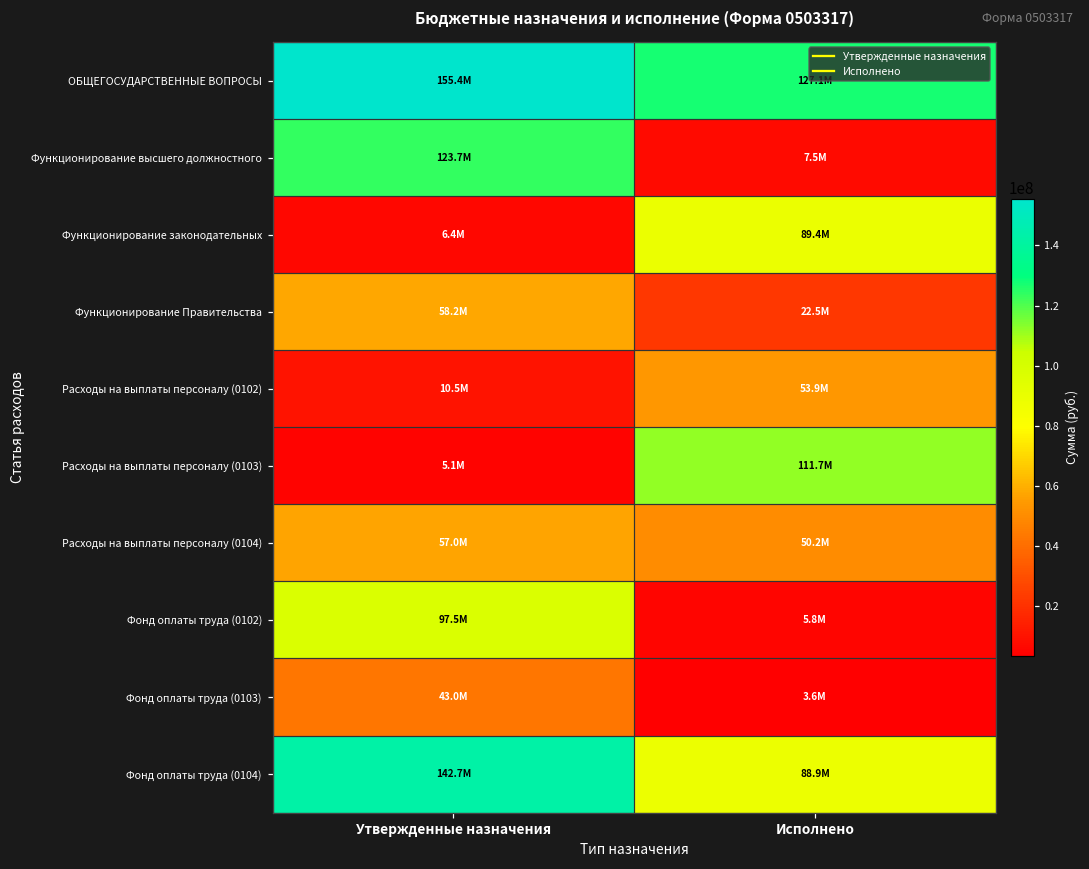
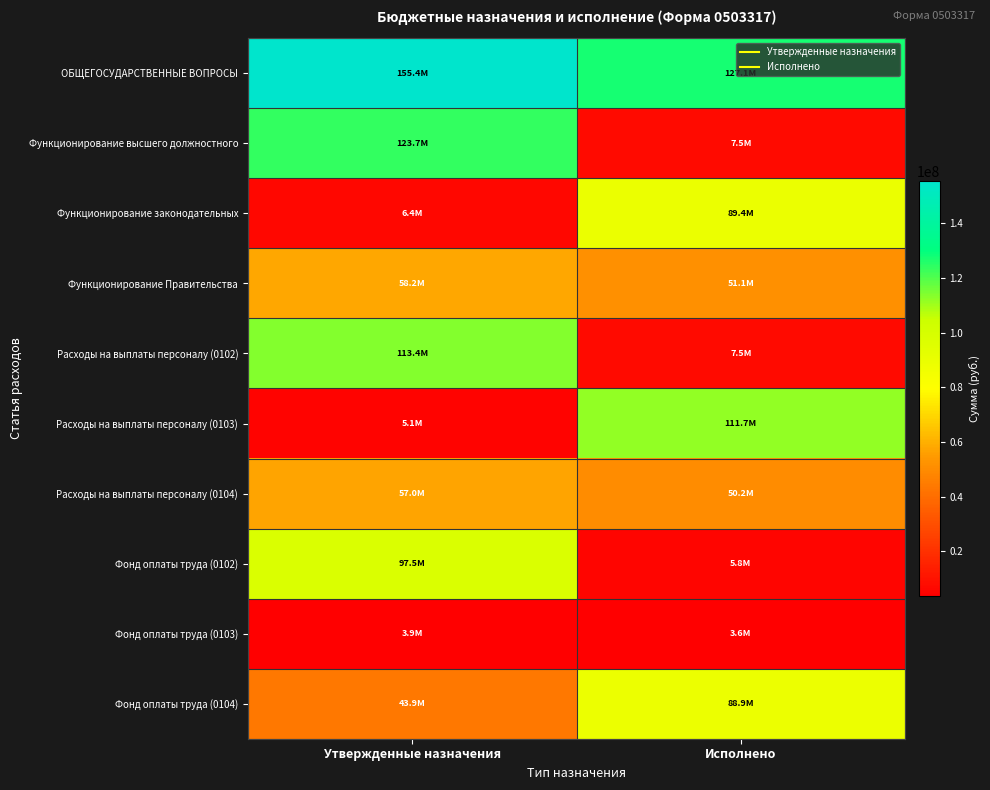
  {
    "ОБЩЕГОСУДАРСТВЕННЫЕ ВОПРОСЫ": {
      "Утвержденные назначения": "155.4M"
    },
    "Функционирование высшего должностного": {
      "Утвержденные назначения": "123.7M",
      "Исполнено": "7.5M"
    },
    "Функционирование законодательных": {
      "Утвержденные назначения": "6.4M",
      "Исполнено": "89.4M"
    },
    "Функционирование Правительства": {
      "Утвержденные назначения": "58.2M",
-     "Исполнено": "22.5M"
+     "Исполнено": "51.1M"
    },
    "Расходы на выплаты персоналу (0102)": {
-     "Утвержденные назначения": "10.5M",
-     "Исполнено": "53.9M"
+     "Утвержденные назначения": "113.4M",
+     "Исполнено": "7.5M"
    },
    "Расходы на выплаты персоналу (0103)": {
      "Утвержденные назначения": "5.1M",
      "Исполнено": "111.7M"
    },
    "Расходы на выплаты персоналу (0104)": {
      "Утвержденные назначения": "57.0M",
      "Исполнено": "50.2M"
    },
    "Фонд оплаты труда (0102)": {
      "Утвержденные назначения": "97.5M",
      "Исполнено": "5.8M"
    },
    "Фонд оплаты труда (0103)": {
-     "Утвержденные назначения": "43.0M",
+     "Утвержденные назначения": "3.9M",
      "Исполнено": "3.6M"
    },
    "Фонд оплаты труда (0104)": {
-     "Утвержденные назначения": "142.7M",
+     "Утвержденные назначения": "43.9M",
      "Исполнено": "88.9M"
    }
  }
